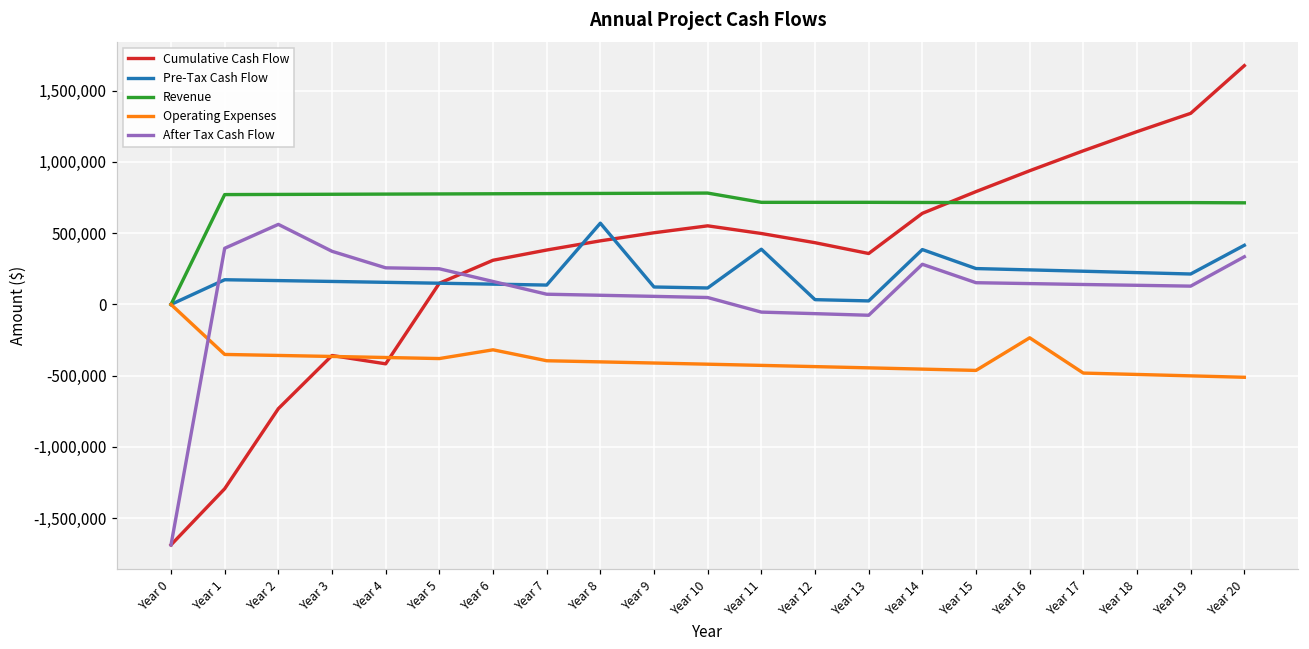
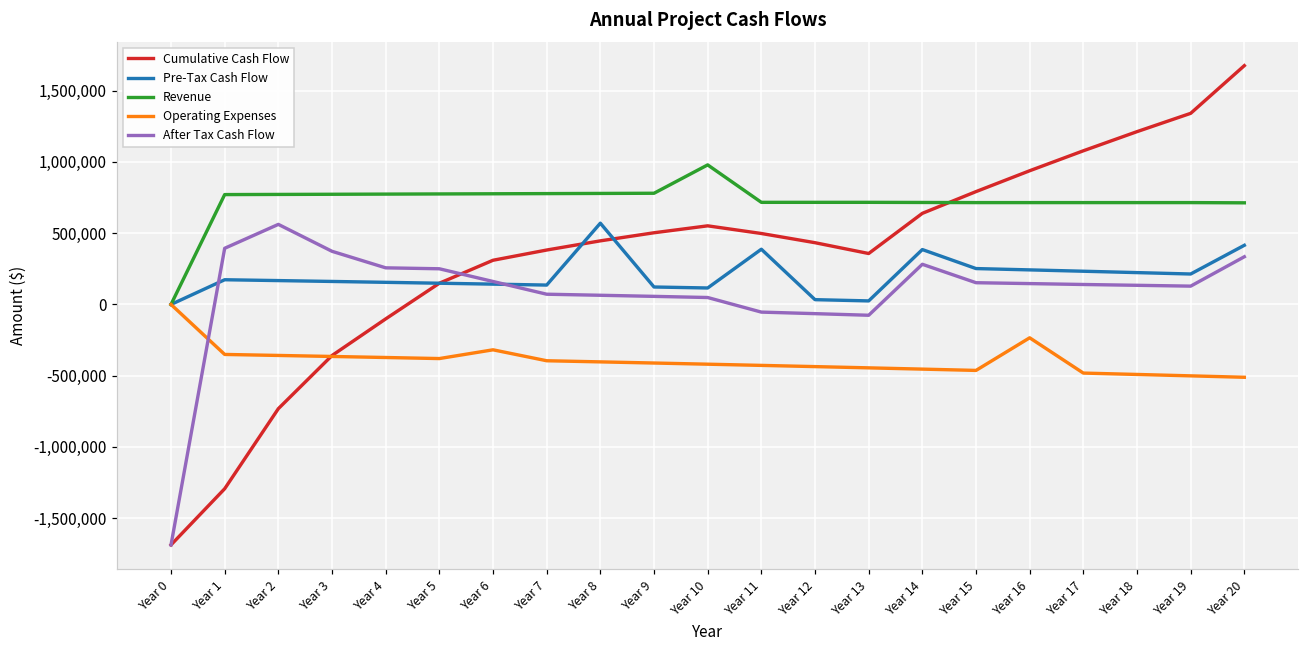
  {
    "Cumulative Cash Flow": {
      "Year 1": "-1,290,000",
      "Year 2": "-730,000",
-     "Year 4": "-420,000",
+     "Year 4": "-100,000",
      "Year 6": "310,000",
      "Year 7": "380,000",
      "Year 8": "450,000",
      "Year 9": "500,000",
      "Year 10": "550,000",
      "Year 11": "500,000",
      "Year 12": "430,000",
      "Year 13": "360,000",
      "Year 14": "640,000",
      "Year 15": "790,000",
      "Year 16": "940,000",
      "Year 17": "1,080,000",
      "Year 18": "1,210,000",
      "Year 19": "1,340,000",
      "Year 20": "1,680,000"
    },
    "Pre-Tax Cash Flow": {
      "Year 1": "170,000",
      "Year 2": "170,000",
      "Year 3": "160,000",
      "Year 4": "160,000",
      "Year 7": "140,000",
      "Year 8": "570,000",
      "Year 9": "120,000",
      "Year 10": "120,000",
      "Year 11": "390,000",
      "Year 12": "30,000",
      "Year 13": "20,000",
      "Year 14": "390,000",
      "Year 15": "250,000",
      "Year 16": "240,000",
      "Year 17": "230,000",
      "Year 18": "220,000",
      "Year 19": "210,000",
      "Year 20": "420,000"
    },
    "Revenue": {
      "Year 1": "770,000",
      "Year 2": "770,000",
      "Year 3": "770,000",
      "Year 4": "770,000",
      "Year 5": "780,000",
      "Year 6": "780,000",
      "Year 7": "780,000",
      "Year 8": "780,000",
      "Year 9": "780,000",
-     "Year 10": "780,000",
+     "Year 10": "980,000",
      "Year 11": "720,000",
      "Year 12": "720,000",
      "Year 13": "720,000",
      "Year 14": "720,000",
      "Year 15": "710,000",
      "Year 16": "710,000",
      "Year 17": "710,000",
      "Year 18": "710,000",
      "Year 19": "710,000",
      "Year 20": "710,000"
    },
    "Operating Expenses": {
      "Year 1": "-350,000",
      "Year 2": "-360,000",
      "Year 4": "-370,000",
      "Year 5": "-380,000",
      "Year 6": "-320,000",
      "Year 7": "-400,000",
      "Year 8": "-400,000",
      "Year 9": "-410,000",
      "Year 10": "-420,000",
      "Year 11": "-430,000",
      "Year 12": "-440,000",
      "Year 13": "-450,000",
      "Year 14": "-450,000",
      "Year 15": "-460,000",
      "Year 16": "-230,000",
      "Year 17": "-480,000",
      "Year 18": "-490,000",
      "Year 19": "-500,000",
      "Year 20": "-510,000"
    },
    "After Tax Cash Flow": {
      "Year 1": "390,000",
      "Year 2": "560,000",
      "Year 3": "370,000",
      "Year 4": "260,000",
      "Year 5": "250,000",
      "Year 7": "70,000",
      "Year 8": "60,000",
      "Year 9": "60,000",
      "Year 10": "50,000",
      "Year 11": "-50,000",
      "Year 12": "-60,000",
      "Year 13": "-80,000",
      "Year 14": "280,000",
      "Year 15": "150,000",
      "Year 16": "150,000",
      "Year 17": "140,000",
      "Year 18": "130,000",
      "Year 19": "130,000",
      "Year 20": "330,000"
    }
  }
